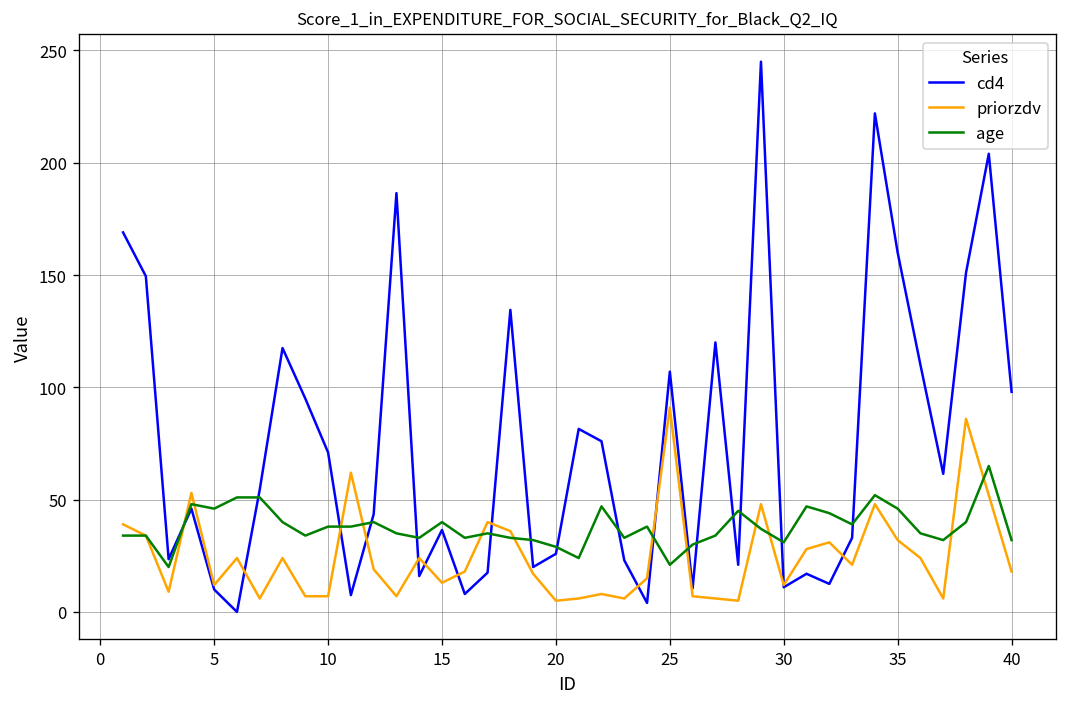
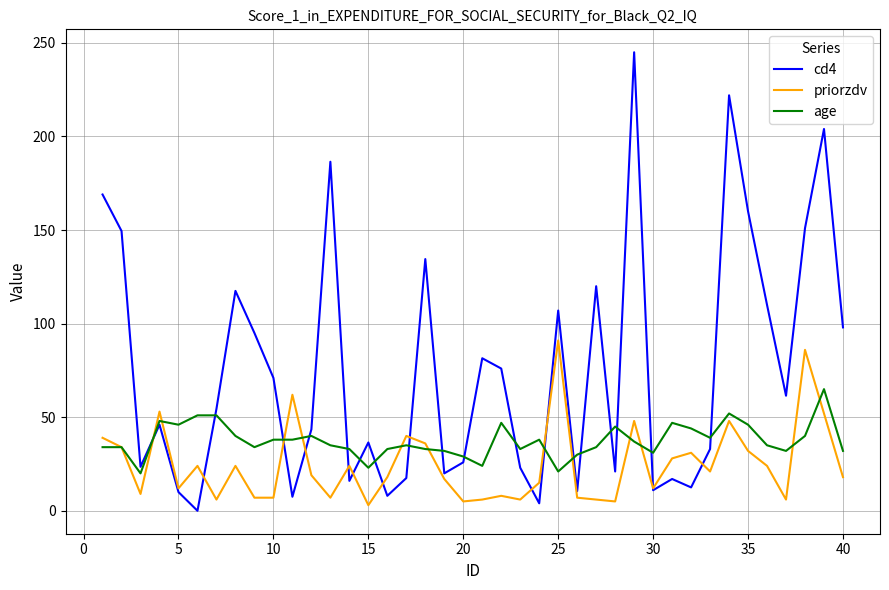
  {
    "cd4": {
      "5": 10,
      "10": 71,
      "15": 37,
      "20": 26,
      "25": 107,
      "35": 160,
      "40": 98
    },
    "priorzdv": {
      "5": 12,
      "10": 7,
-     "15": 13,
+     "15": 3,
      "20": 5,
      "25": 91,
      "35": 32,
      "40": 18
    },
    "age": {
      "5": 46,
      "10": 38,
-     "15": 40,
+     "15": 23,
      "20": 29,
      "25": 21,
      "30": 31,
      "35": 46,
      "40": 32
    }
  }
